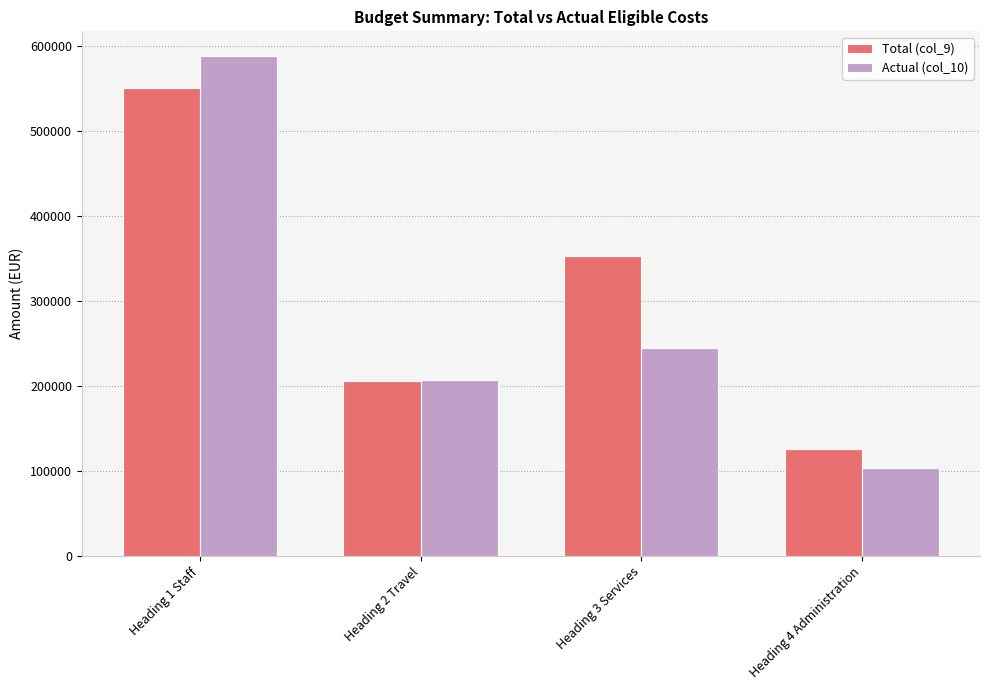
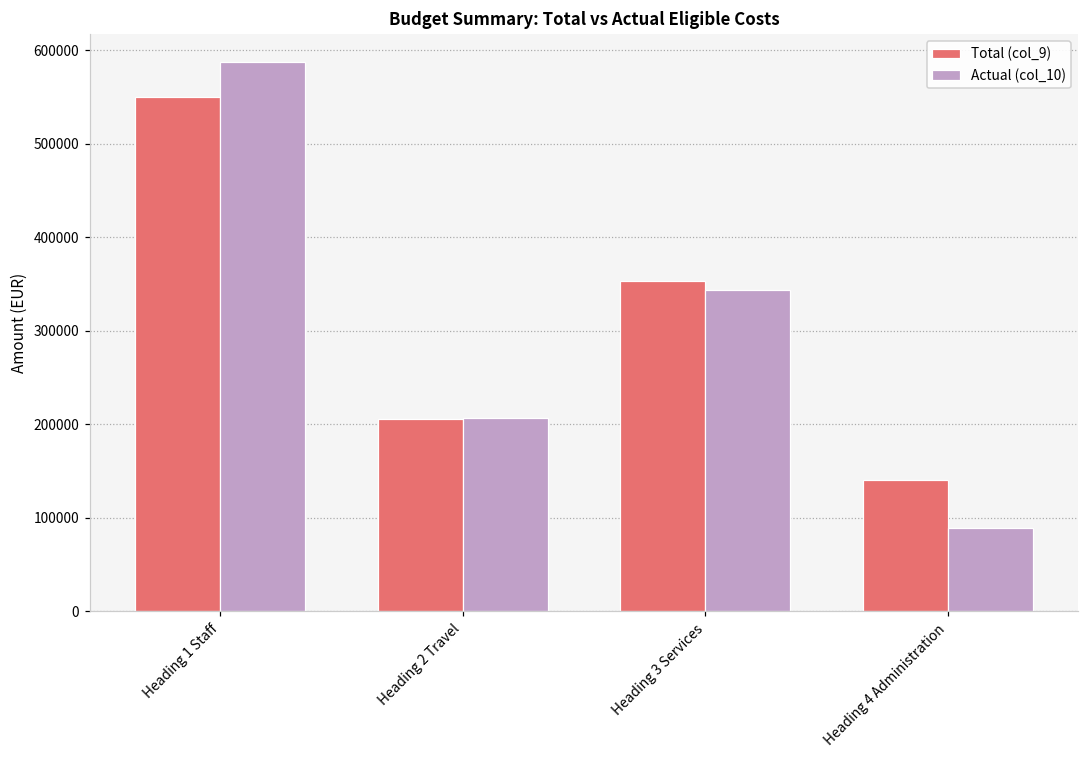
  {
    "Total (col_9)": {
      "Heading 1 Staff": 550000,
      "Heading 2 Travel": 210000,
      "Heading 3 Services": 350000,
-     "Heading 4 Administration": 130000
+     "Heading 4 Administration": 140000
    },
    "Actual (col_10)": {
      "Heading 1 Staff": 590000,
      "Heading 2 Travel": 210000,
-     "Heading 3 Services": 240000,
-     "Heading 4 Administration": 100000
+     "Heading 3 Services": 340000,
+     "Heading 4 Administration": 90000
    }
  }
